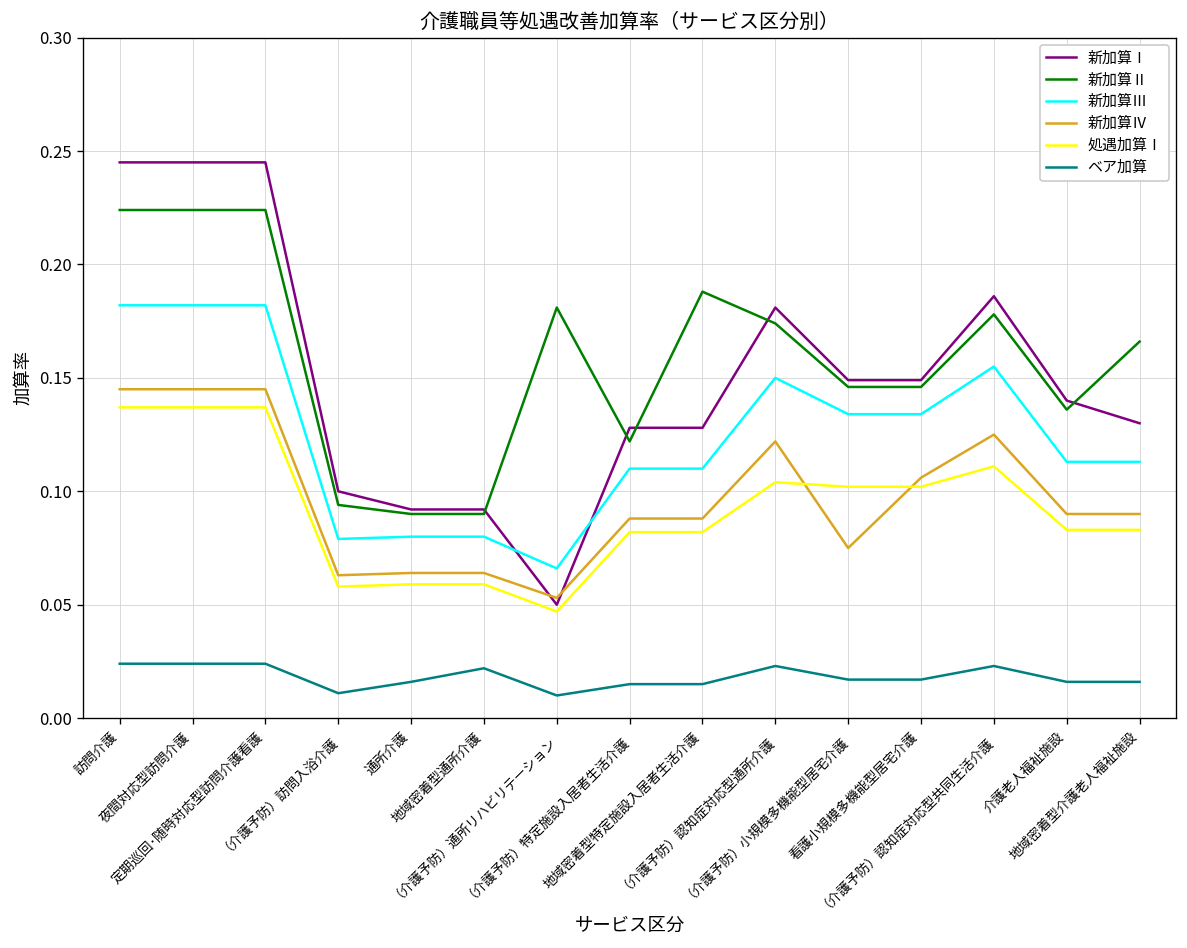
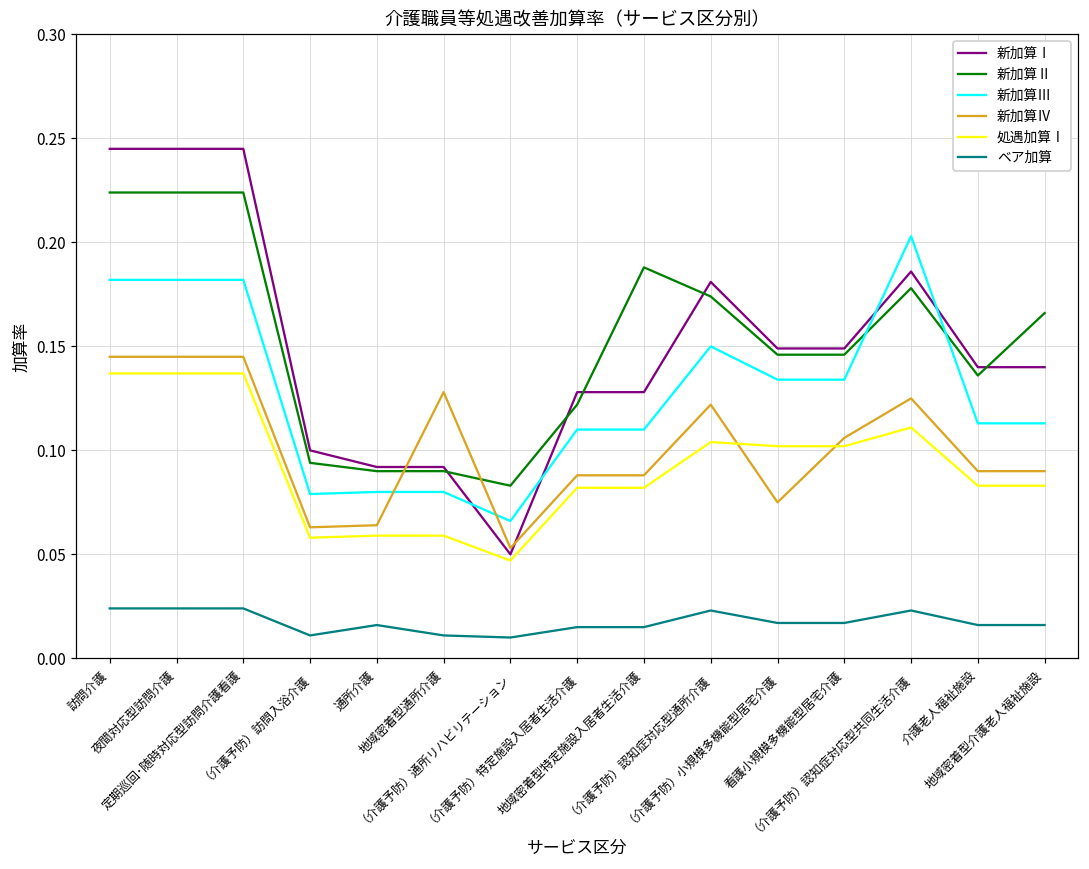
  {
    "新加算Ⅰ": {
      "訪問介護": 0.245,
      "夜間対応型訪問介護": 0.245,
      "定期巡回･随時対応型訪問介護看護": 0.245,
      "（介護予防）訪問入浴介護": 0.10,
      "通所介護": 0.092,
      "地域密着型通所介護": 0.092,
      "（介護予防）通所リハビリテーション": 0.05,
      "（介護予防）特定施設入居者生活介護": 0.128,
      "地域密着型特定施設入居者生活介護": 0.128,
      "（介護予防）認知症対応型通所介護": 0.18,
      "（介護予防）小規模多機能型居宅介護": 0.15,
      "看護小規模多機能型居宅介護": 0.15,
      "（介護予防）認知症対応型共同生活介護": 0.186,
      "介護老人福祉施設": 0.14,
-     "地域密着型介護老人福祉施設": 0.13
+     "地域密着型介護老人福祉施設": 0.14
    },
    "新加算Ⅱ": {
      "訪問介護": 0.224,
      "夜間対応型訪問介護": 0.224,
      "定期巡回･随時対応型訪問介護看護": 0.224,
      "（介護予防）訪問入浴介護": 0.094,
      "通所介護": 0.090,
      "地域密着型通所介護": 0.090,
-     "（介護予防）通所リハビリテーション": 0.181,
+     "（介護予防）通所リハビリテーション": 0.083,
      "（介護予防）特定施設入居者生活介護": 0.122,
      "地域密着型特定施設入居者生活介護": 0.188,
      "（介護予防）認知症対応型通所介護": 0.174,
      "（介護予防）小規模多機能型居宅介護": 0.146,
      "看護小規模多機能型居宅介護": 0.146,
      "（介護予防）認知症対応型共同生活介護": 0.178,
      "介護老人福祉施設": 0.136,
      "地域密着型介護老人福祉施設": 0.166
    },
    "新加算Ⅲ": {
      "訪問介護": 0.182,
      "夜間対応型訪問介護": 0.182,
      "定期巡回･随時対応型訪問介護看護": 0.182,
      "（介護予防）訪問入浴介護": 0.079,
      "通所介護": 0.080,
      "地域密着型通所介護": 0.080,
      "（介護予防）通所リハビリテーション": 0.066,
      "（介護予防）特定施設入居者生活介護": 0.110,
      "地域密着型特定施設入居者生活介護": 0.110,
      "（介護予防）認知症対応型通所介護": 0.150,
      "（介護予防）小規模多機能型居宅介護": 0.134,
      "看護小規模多機能型居宅介護": 0.134,
-     "（介護予防）認知症対応型共同生活介護": 0.155,
+     "（介護予防）認知症対応型共同生活介護": 0.203,
      "介護老人福祉施設": 0.113,
      "地域密着型介護老人福祉施設": 0.113
    },
    "新加算Ⅳ": {
      "訪問介護": 0.145,
      "夜間対応型訪問介護": 0.145,
      "定期巡回･随時対応型訪問介護看護": 0.145,
      "（介護予防）訪問入浴介護": 0.063,
      "通所介護": 0.064,
-     "地域密着型通所介護": 0.064,
+     "地域密着型通所介護": 0.128,
      "（介護予防）通所リハビリテーション": 0.053,
      "（介護予防）特定施設入居者生活介護": 0.088,
      "地域密着型特定施設入居者生活介護": 0.088,
      "（介護予防）認知症対応型通所介護": 0.122,
      "（介護予防）小規模多機能型居宅介護": 0.075,
      "看護小規模多機能型居宅介護": 0.106,
      "（介護予防）認知症対応型共同生活介護": 0.125,
      "介護老人福祉施設": 0.090,
      "地域密着型介護老人福祉施設": 0.090
    },
    "処遇加算Ⅰ": {
      "訪問介護": 0.137,
      "夜間対応型訪問介護": 0.137,
      "定期巡回･随時対応型訪問介護看護": 0.137,
      "（介護予防）訪問入浴介護": 0.058,
      "通所介護": 0.059,
      "地域密着型通所介護": 0.059,
      "（介護予防）通所リハビリテーション": 0.047,
      "（介護予防）特定施設入居者生活介護": 0.082,
      "地域密着型特定施設入居者生活介護": 0.082,
      "（介護予防）認知症対応型通所介護": 0.104,
      "（介護予防）小規模多機能型居宅介護": 0.102,
      "看護小規模多機能型居宅介護": 0.102,
      "（介護予防）認知症対応型共同生活介護": 0.111,
      "介護老人福祉施設": 0.083,
      "地域密着型介護老人福祉施設": 0.083
    },
    "ベア加算": {
      "訪問介護": 0.024,
      "夜間対応型訪問介護": 0.024,
      "定期巡回･随時対応型訪問介護看護": 0.024,
      "（介護予防）訪問入浴介護": 0.011,
      "通所介護": 0.016,
-     "地域密着型通所介護": 0.022,
+     "地域密着型通所介護": 0.011,
      "（介護予防）通所リハビリテーション": 0.010,
      "（介護予防）特定施設入居者生活介護": 0.015,
      "地域密着型特定施設入居者生活介護": 0.015,
      "（介護予防）認知症対応型通所介護": 0.023,
      "（介護予防）小規模多機能型居宅介護": 0.017,
      "看護小規模多機能型居宅介護": 0.017,
      "（介護予防）認知症対応型共同生活介護": 0.023,
      "介護老人福祉施設": 0.016,
      "地域密着型介護老人福祉施設": 0.016
    }
  }
